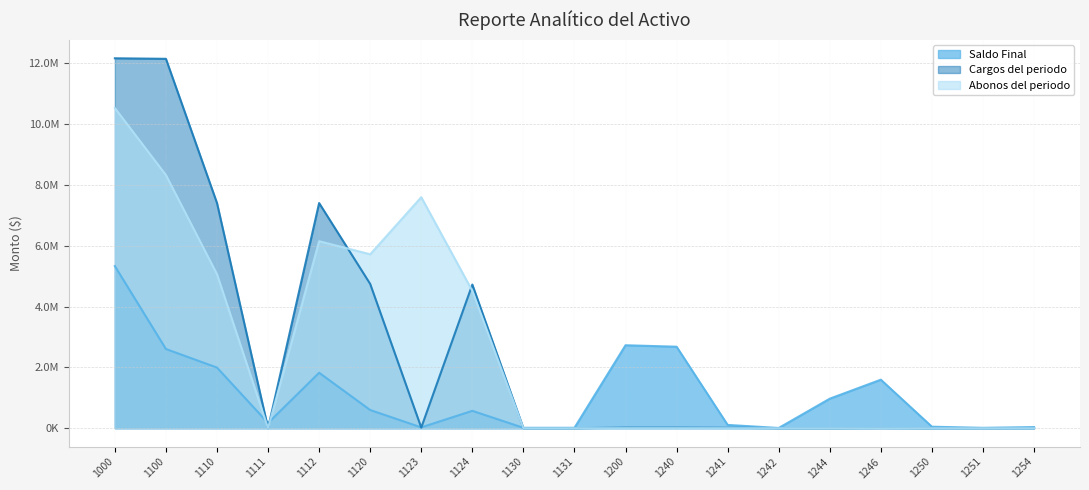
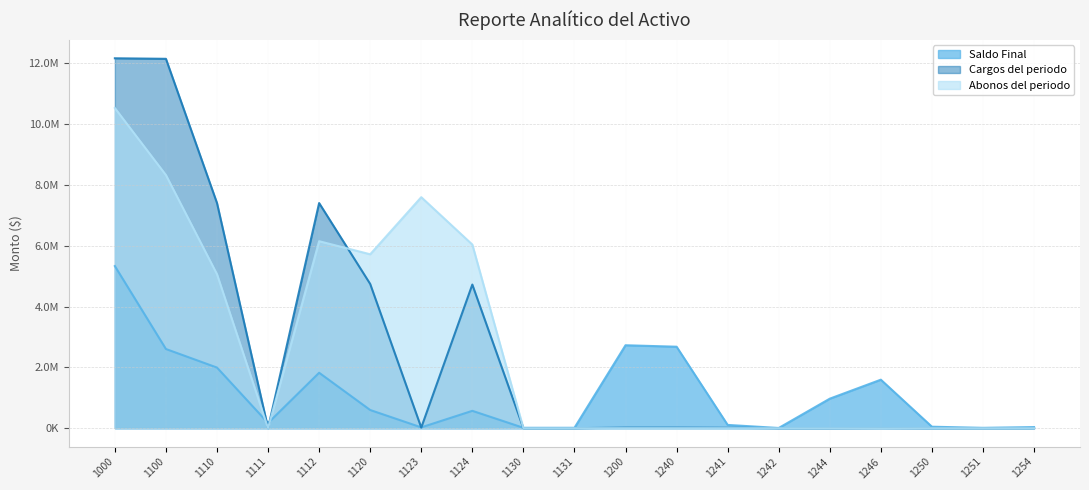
  {
    "Abonos del periodo": {
      "1000": 10500000,
      "1100": 8300000,
      "1110": 5100000,
      "1112": 6200000,
      "1120": 5700000,
      "1123": 7600000,
-     "1124": 4500000
+     "1124": 6000000
    }
  }
